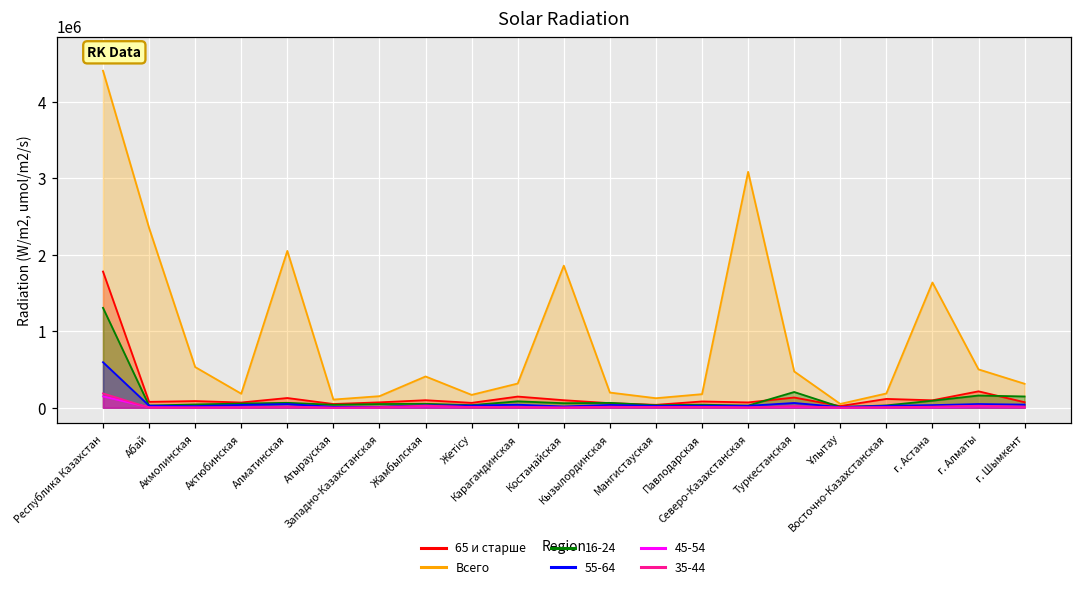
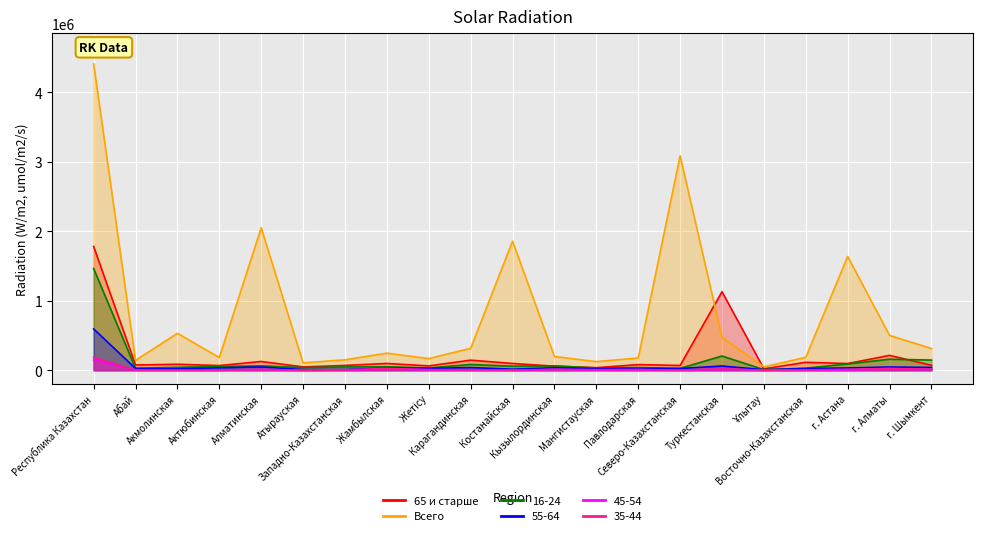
  {
    "65 и старше": {
      "Республика Казахстан": 1800000,
      "Абай": 100000,
      "Акмолинская": 100000,
      "Алматинская": 100000,
      "Жамбылская": 100000,
      "Карагандинская": 100000,
      "Костанайская": 100000,
      "Павлодарская": 100000,
      "Северо-Казахстанская": 100000,
-     "Туркестанская": 100000,
+     "Туркестанская": 1100000,
      "Восточно-Казахстанская": 100000,
      "г. Алматы": 200000
    },
    "Всего": {
      "Республика Казахстан": 4400000,
-     "Абай": 2400000,
+     "Абай": 100000,
      "Акмолинская": 500000,
      "Актюбинская": 200000,
      "Алматинская": 2100000,
      "Атырауская": 100000,
      "Западно-Казахстанская": 200000,
-     "Жамбылская": 400000,
+     "Жамбылская": 200000,
      "Жетісу": 200000,
      "Карагандинская": 300000,
      "Костанайская": 1900000,
      "Кызылординская": 200000,
      "Мангистауская": 100000,
      "Павлодарская": 200000,
      "Северо-Казахстанская": 3100000,
      "Туркестанская": 500000,
      "Восточно-Казахстанская": 200000,
      "г. Астана": 1600000,
      "г. Алматы": 500000,
      "г. Шымкент": 300000
    },
    "16-24": {
-     "Республика Казахстан": 1300000,
+     "Республика Казахстан": 1500000,
      "Карагандинская": 100000,
      "Костанайская": 100000,
      "Туркестанская": 200000,
      "г. Алматы": 200000,
      "г. Шымкент": 100000
    },
    "55-64": {
      "Республика Казахстан": 600000,
      "Туркестанская": 100000
    }
  }
